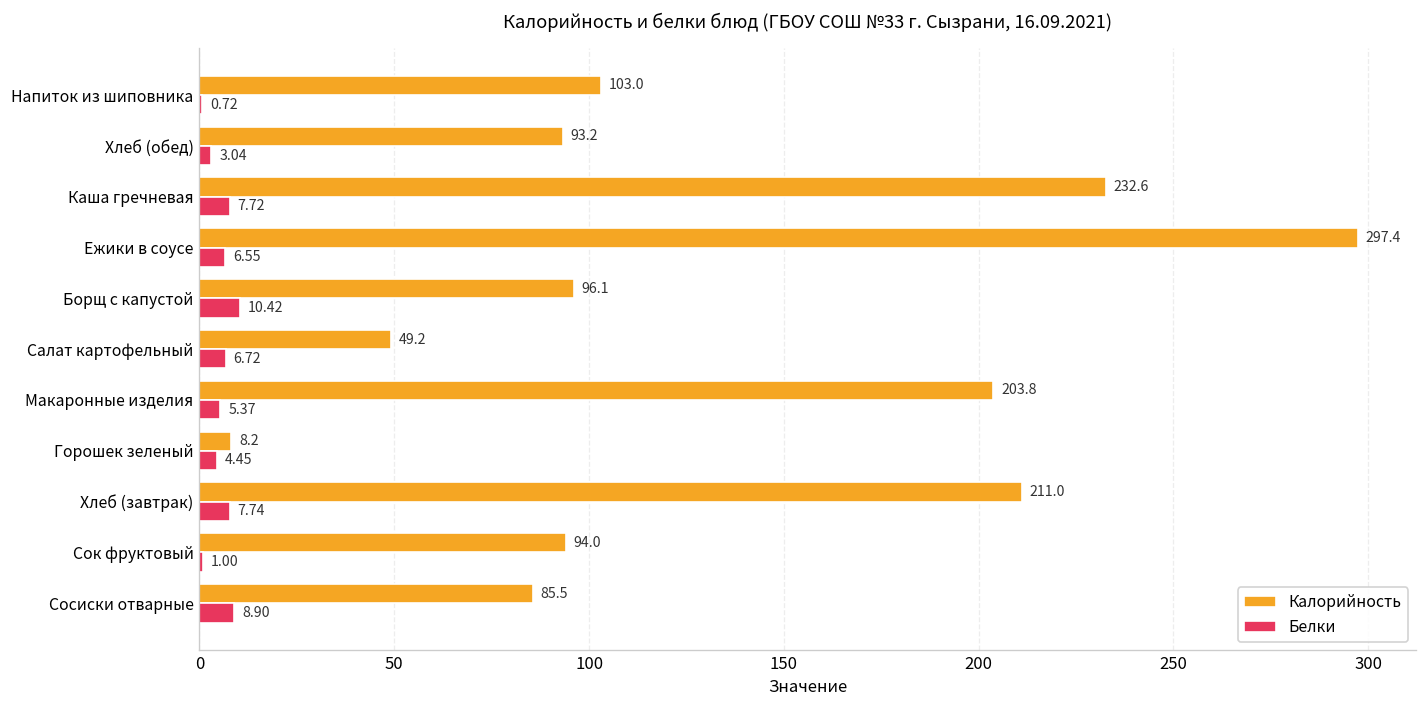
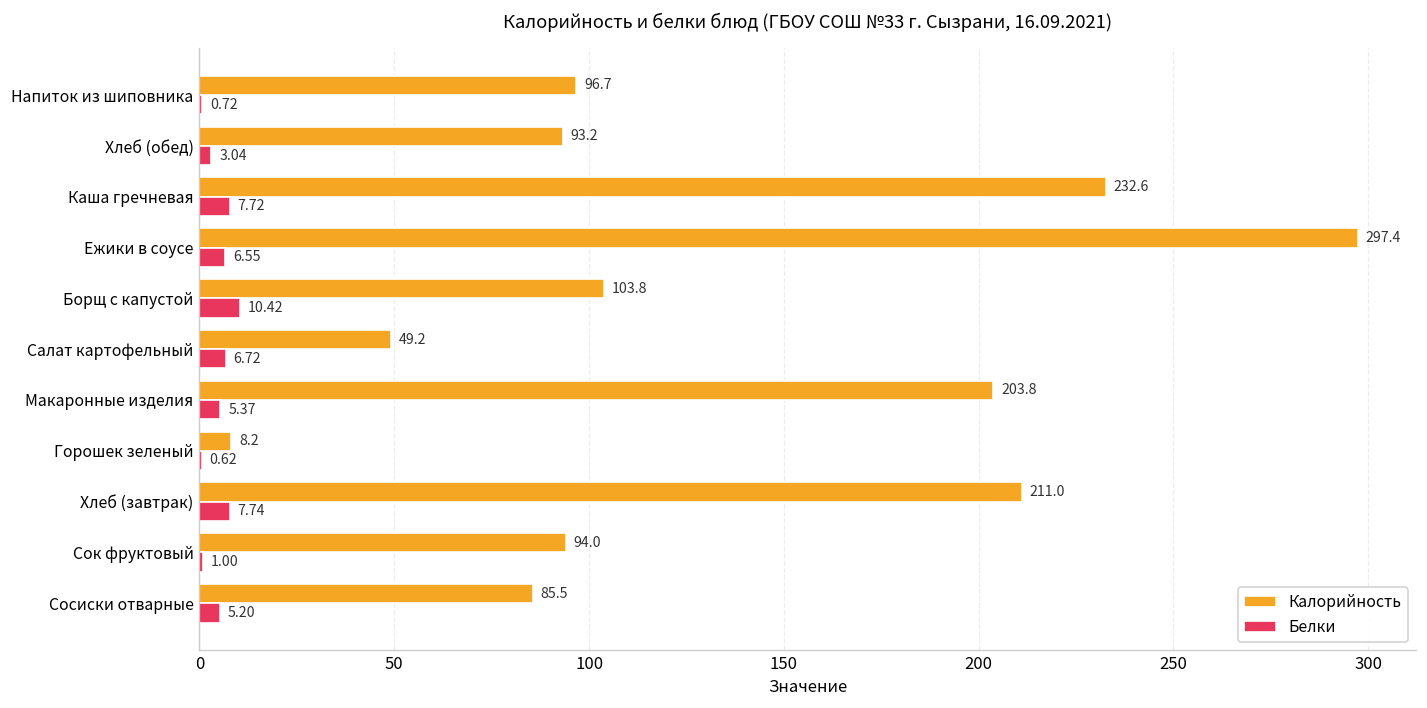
  {
    "Калорийность": {
-     "Напиток из шиповника": 103.0,
+     "Напиток из шиповника": 96.7,
      "Хлеб (обед)": 93.2,
      "Каша гречневая": 232.6,
      "Ежики в соусе": 297.4,
-     "Борщ с капустой": 96.1,
+     "Борщ с капустой": 103.8,
      "Салат картофельный": 49.2,
      "Макаронные изделия": 203.8,
      "Горошек зеленый": 8.2,
      "Хлеб (завтрак)": 211.0,
      "Сок фруктовый": 94.0,
      "Сосиски отварные": 85.5
    },
    "Белки": {
      "Напиток из шиповника": 0.72,
      "Хлеб (обед)": 3.04,
      "Каша гречневая": 7.72,
      "Ежики в соусе": 6.55,
      "Борщ с капустой": 10.42,
      "Салат картофельный": 6.72,
      "Макаронные изделия": 5.37,
-     "Горошек зеленый": 4.45,
+     "Горошек зеленый": 0.62,
      "Хлеб (завтрак)": 7.74,
      "Сок фруктовый": 1.00,
-     "Сосиски отварные": 8.90
+     "Сосиски отварные": 5.20
    }
  }
